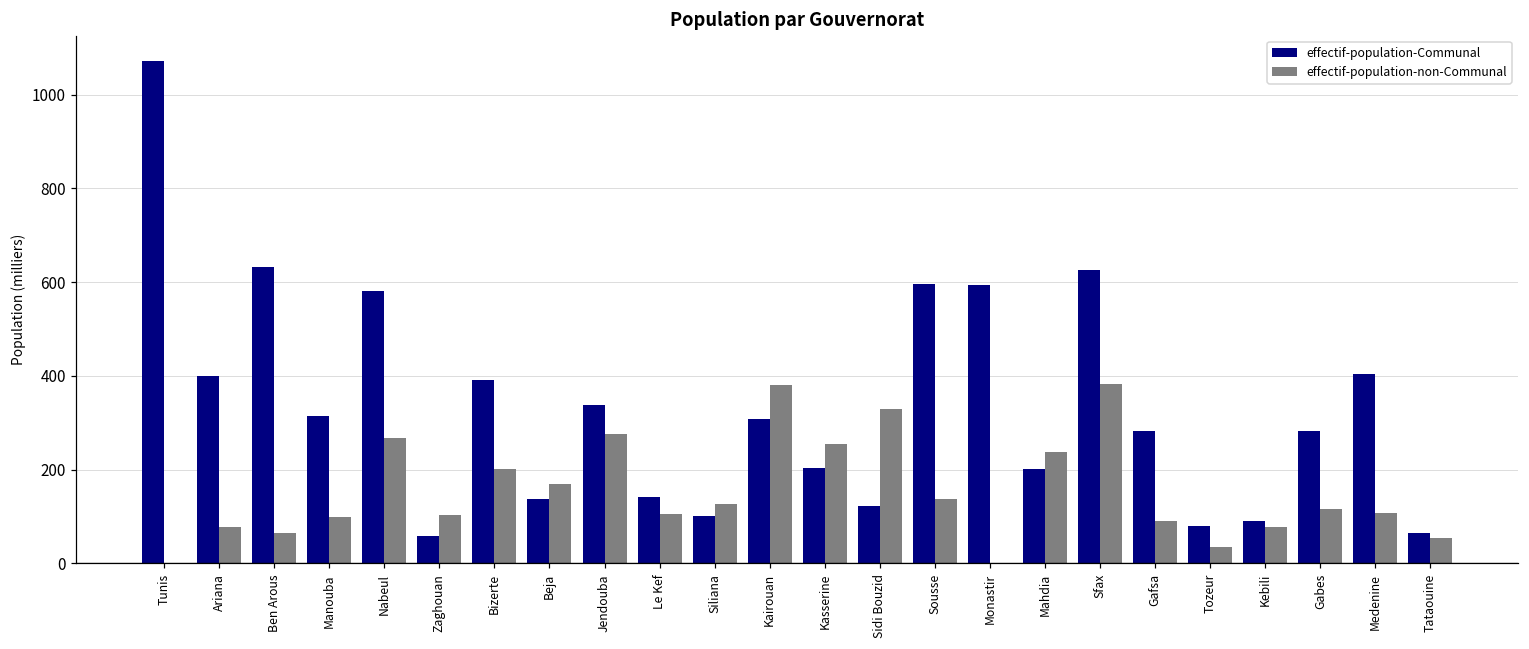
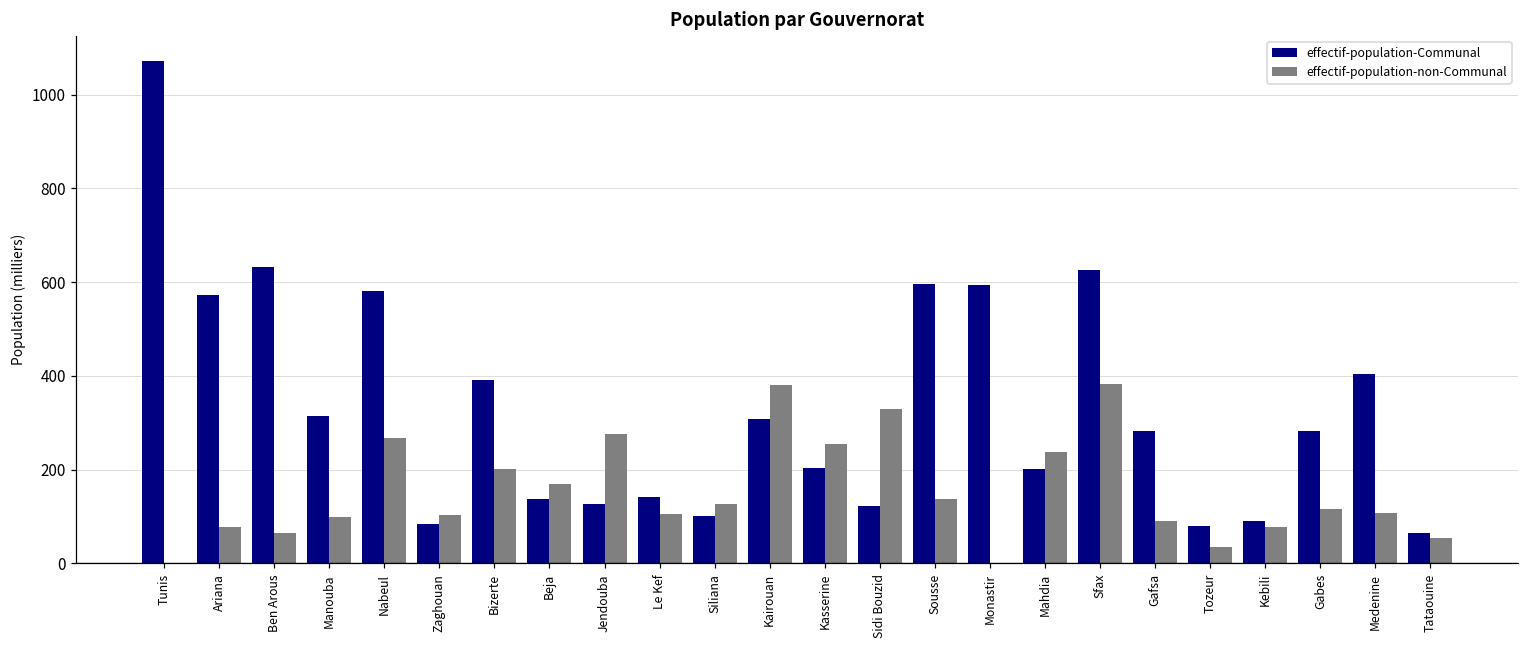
  {
    "effectif-population-Communal": {
      "Tunis": 1070,
-     "Ariana": 400,
+     "Ariana": 570,
      "Ben Arous": 630,
      "Manouba": 320,
      "Nabeul": 580,
-     "Zaghouan": 60,
+     "Zaghouan": 80,
      "Bizerte": 390,
      "Beja": 140,
-     "Jendouba": 340,
+     "Jendouba": 130,
      "Le Kef": 140,
      "Siliana": 100,
      "Kairouan": 310,
      "Kasserine": 200,
      "Sidi Bouzid": 120,
      "Sousse": 600,
      "Monastir": 590,
      "Mahdia": 200,
      "Sfax": 630,
      "Gafsa": 280,
      "Tozeur": 80,
      "Kebili": 90,
      "Gabes": 280,
      "Medenine": 400,
      "Tataouine": 70
    },
    "effectif-population-non-Communal": {
      "Tunis": 0,
      "Ariana": 80,
      "Ben Arous": 60,
      "Manouba": 100,
      "Nabeul": 270,
      "Zaghouan": 100,
      "Bizerte": 200,
      "Beja": 170,
      "Jendouba": 280,
      "Le Kef": 110,
      "Siliana": 130,
      "Kairouan": 380,
      "Kasserine": 250,
      "Sidi Bouzid": 330,
      "Sousse": 140,
      "Monastir": 0,
      "Mahdia": 240,
      "Sfax": 380,
      "Gafsa": 90,
      "Tozeur": 30,
      "Kebili": 80,
      "Gabes": 120,
      "Medenine": 110,
      "Tataouine": 50
    }
  }
